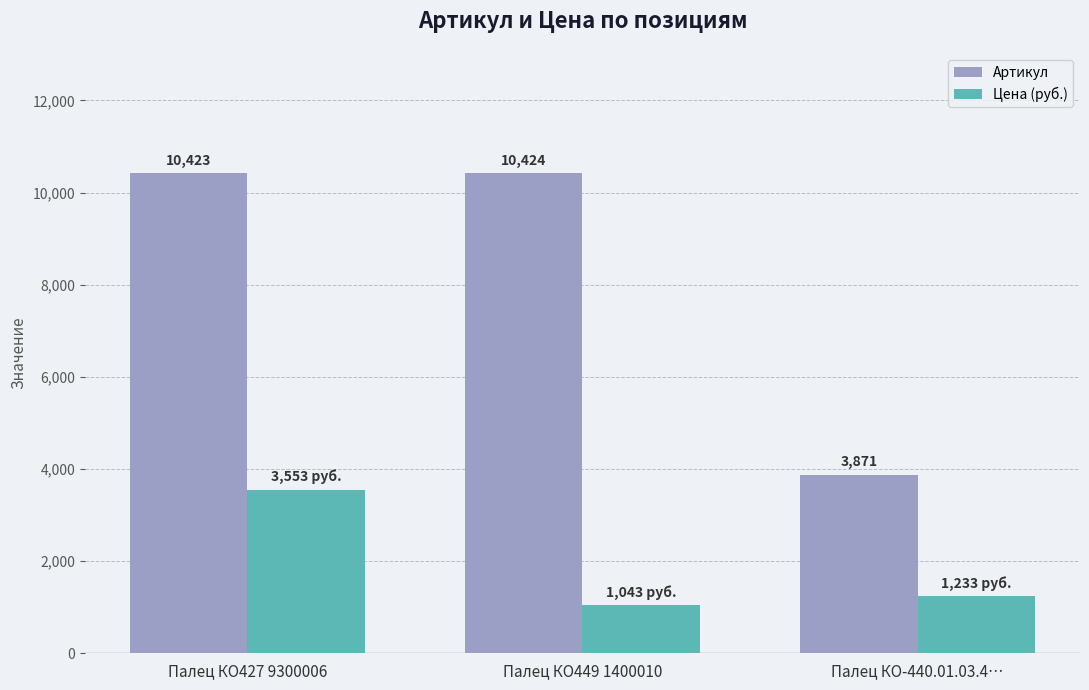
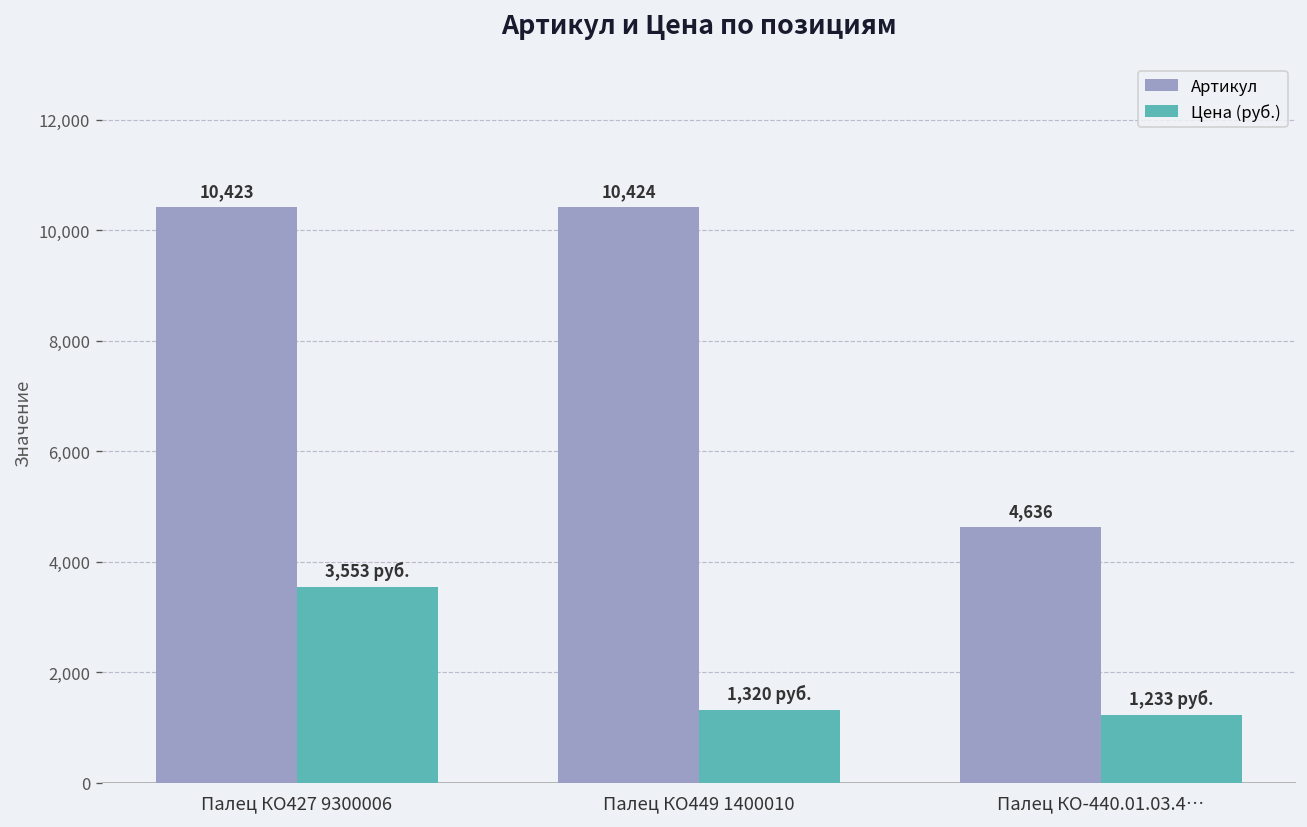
  {
    "Артикул": {
      "Палец КО427 9300006": "10,423",
      "Палец КО449 1400010": "10,424",
-     "Палец КО-440.01.03.4…": "3,871"
+     "Палец КО-440.01.03.4…": "4,636"
    },
    "Цена (руб.)": {
      "Палец КО427 9300006": "3,553",
-     "Палец КО449 1400010": "1,043",
+     "Палец КО449 1400010": "1,320",
      "Палец КО-440.01.03.4…": "1,233"
    }
  }
